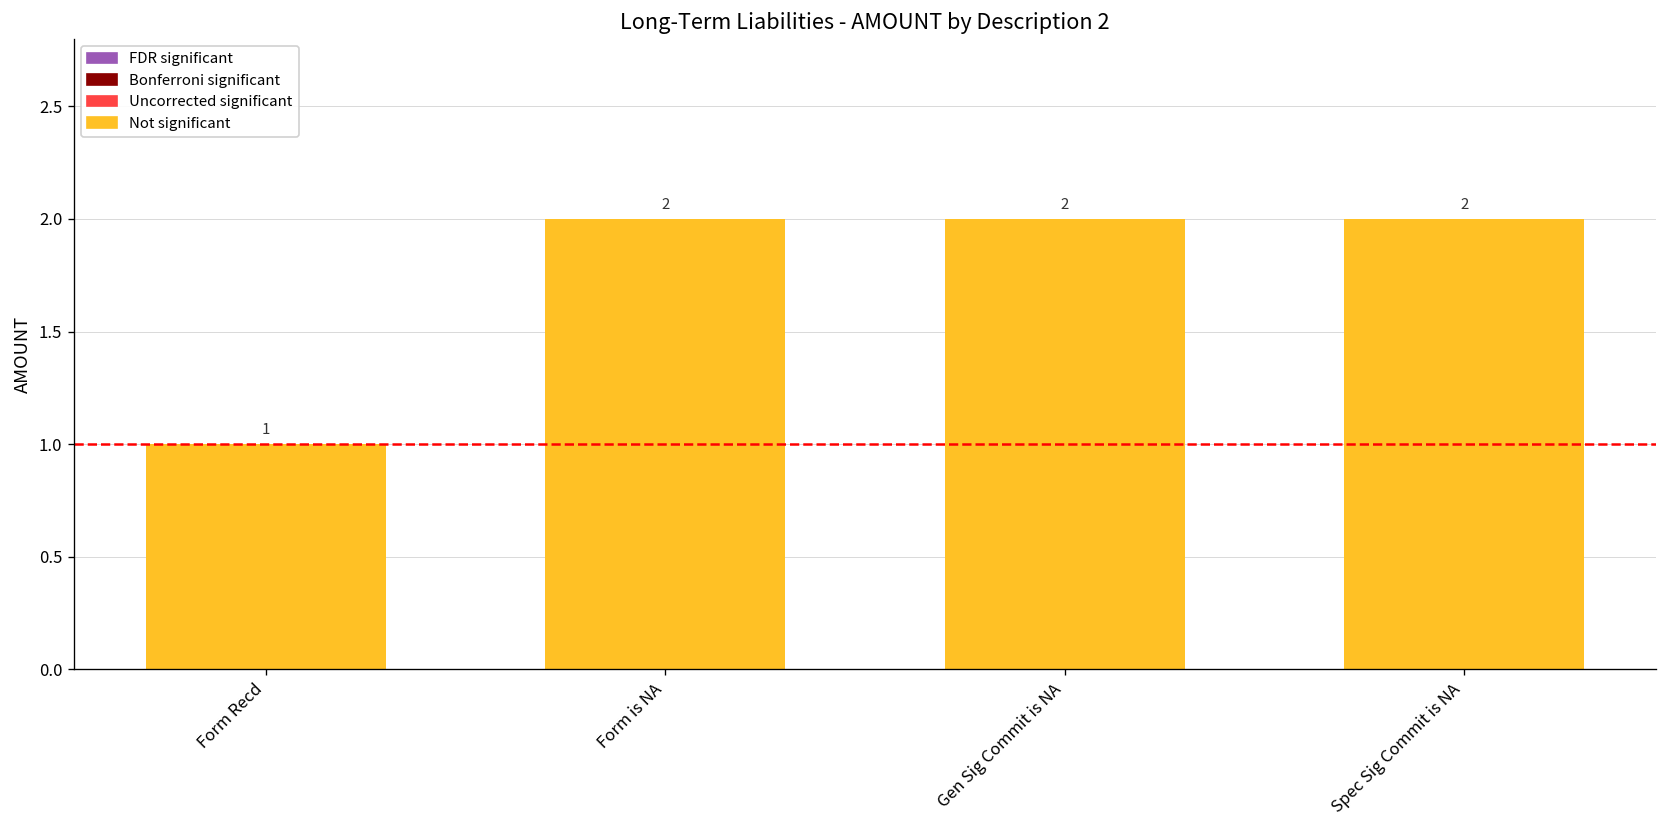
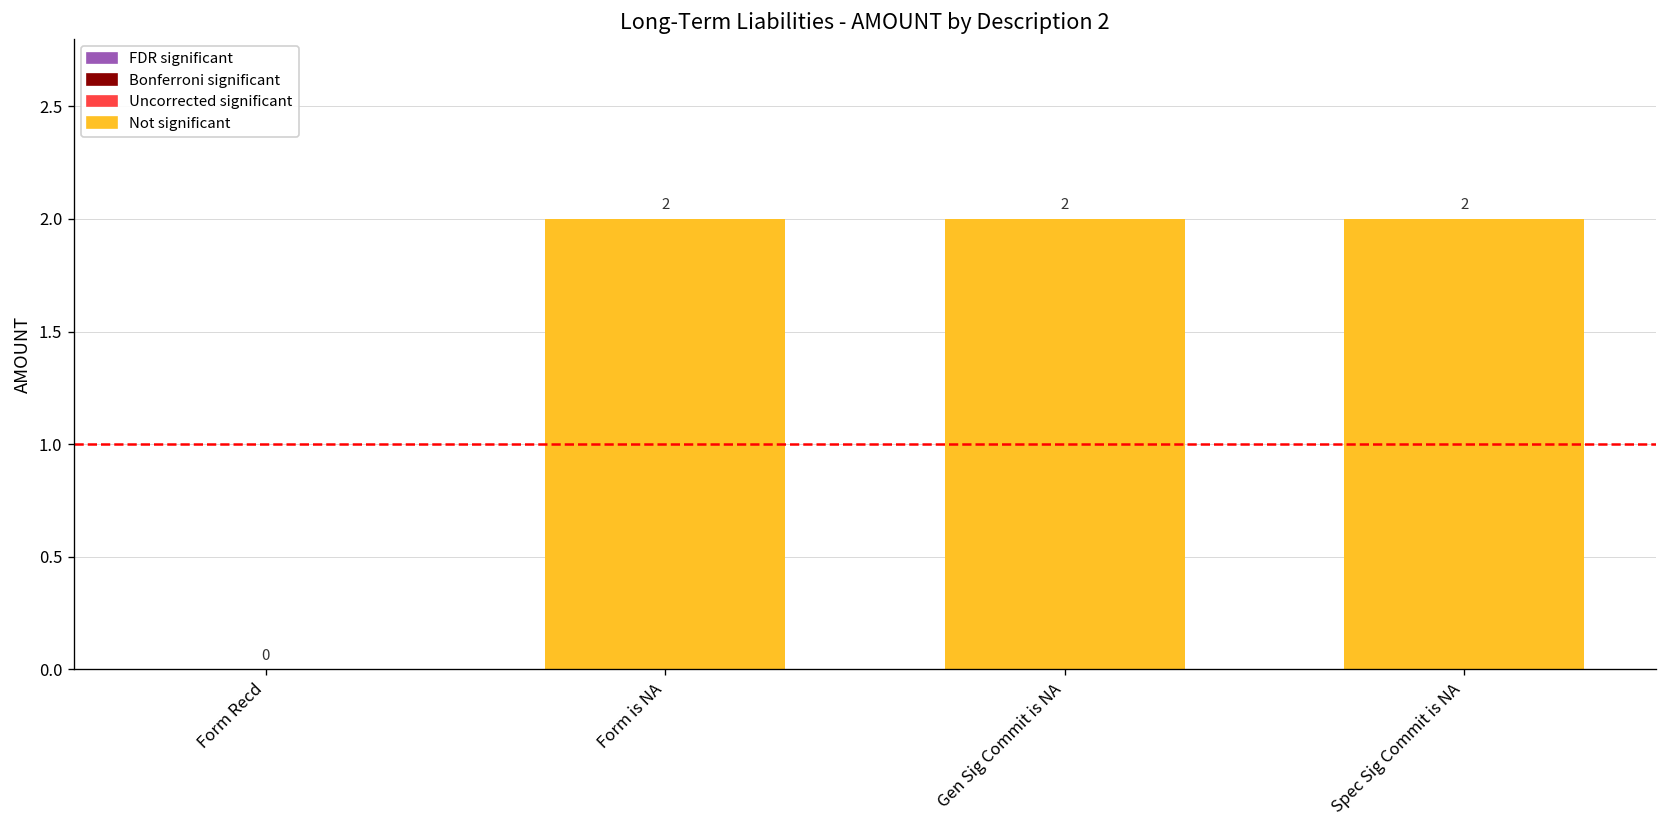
  {
-   "Form Recd": 1,
+   "Form Recd": 0,
    "Form is NA": 2,
    "Gen Sig Commit is NA": 2,
    "Spec Sig Commit is NA": 2
  }
